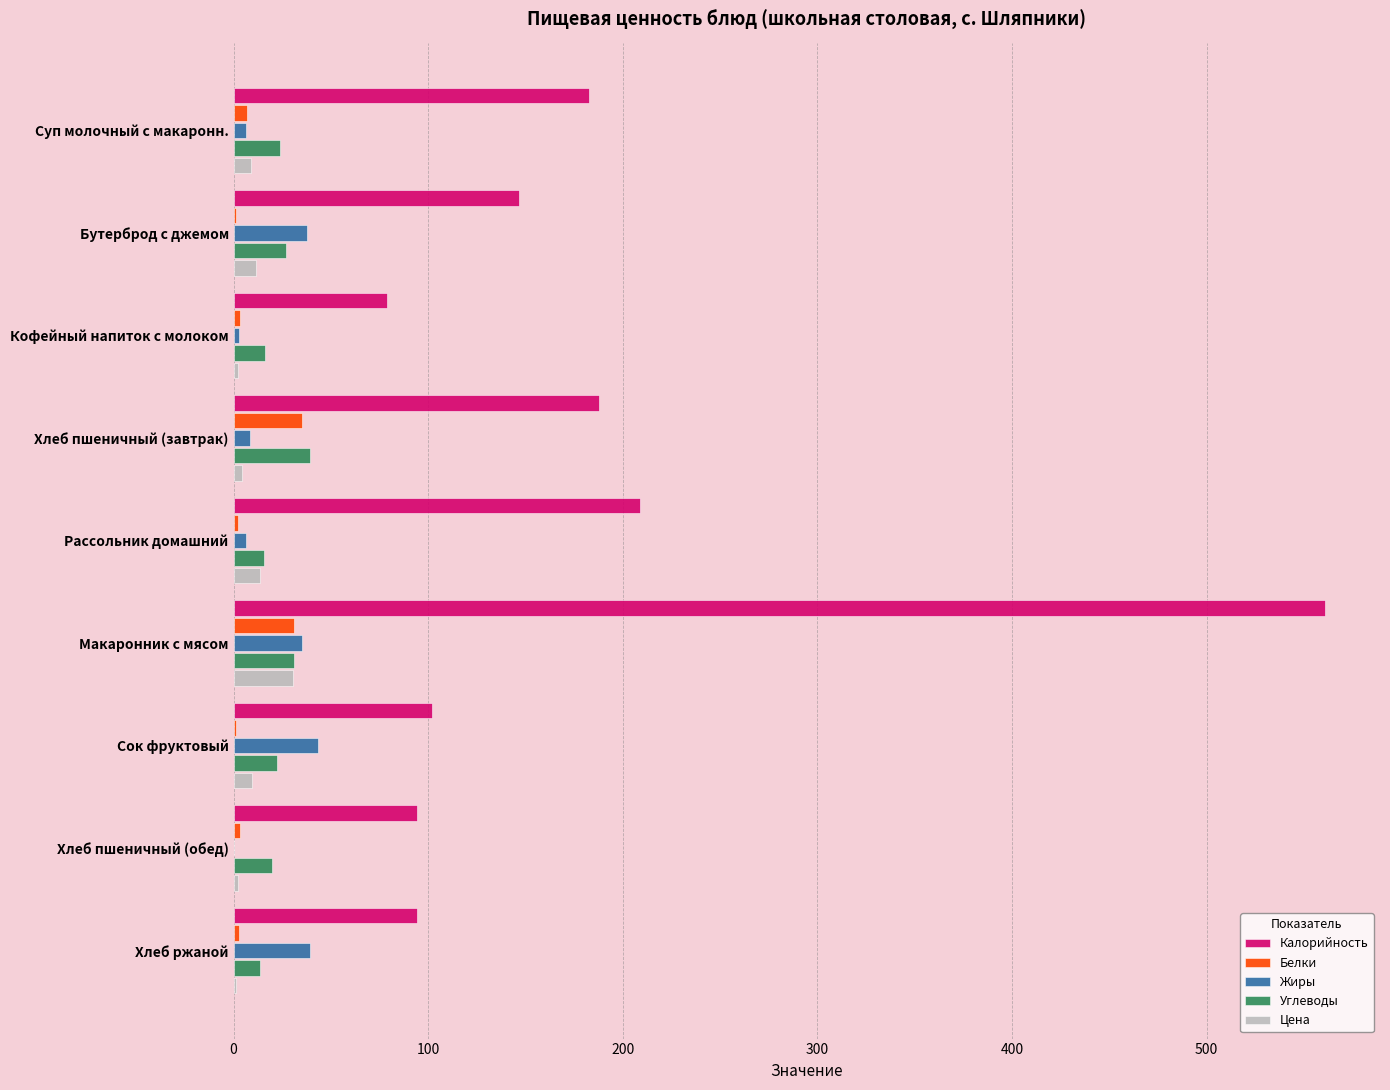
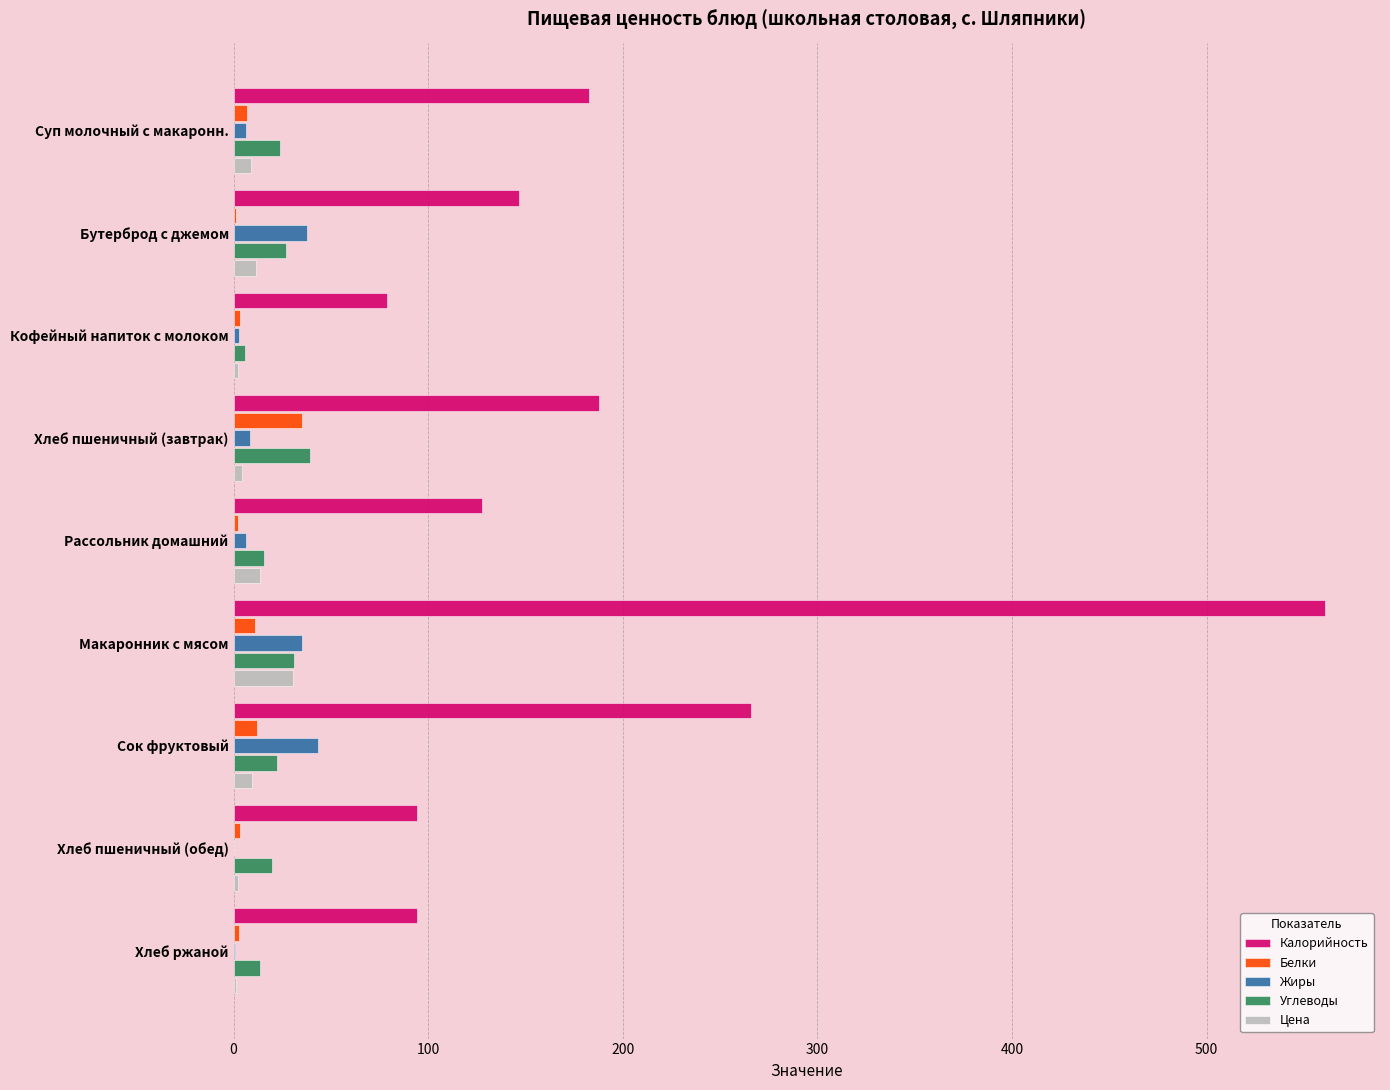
  {
    "Калорийность": {
      "Суп молочный с макаронн.": 183,
      "Бутерброд с джемом": 147,
      "Кофейный напиток с молоком": 79,
      "Хлеб пшеничный (завтрак)": 188,
-     "Рассольник домашний": 209,
+     "Рассольник домашний": 128,
      "Макаронник с мясом": 561,
-     "Сок фруктовый": 102,
+     "Сок фруктовый": 266,
      "Хлеб пшеничный (обед)": 94,
      "Хлеб ржаной": 94
    },
    "Белки": {
      "Суп молочный с макаронн.": 7,
      "Бутерброд с джемом": 1,
      "Кофейный напиток с молоком": 3,
      "Хлеб пшеничный (завтрак)": 35,
      "Рассольник домашний": 2,
-     "Макаронник с мясом": 31,
-     "Сок фруктовый": 1,
+     "Макаронник с мясом": 11,
+     "Сок фруктовый": 12,
      "Хлеб пшеничный (обед)": 3,
      "Хлеб ржаной": 3
    },
    "Жиры": {
      "Суп молочный с макаронн.": 7,
      "Бутерброд с джемом": 38,
      "Кофейный напиток с молоком": 3,
      "Хлеб пшеничный (завтрак)": 8,
      "Рассольник домашний": 6,
      "Макаронник с мясом": 35,
      "Сок фруктовый": 43,
-     "Хлеб ржаной": 39
+     "Хлеб ржаной": 0
    },
    "Углеводы": {
      "Суп молочный с макаронн.": 24,
      "Бутерброд с джемом": 27,
-     "Кофейный напиток с молоком": 16,
+     "Кофейный напиток с молоком": 6,
      "Хлеб пшеничный (завтрак)": 39,
      "Рассольник домашний": 15,
      "Макаронник с мясом": 31,
      "Сок фруктовый": 22,
      "Хлеб пшеничный (обед)": 20,
      "Хлеб ржаной": 13
    },
    "Цена": {
      "Суп молочный с макаронн.": 9,
      "Бутерброд с джемом": 12,
      "Кофейный напиток с молоком": 2,
      "Хлеб пшеничный (завтрак)": 5,
      "Рассольник домашний": 14,
      "Макаронник с мясом": 31,
      "Сок фруктовый": 9,
      "Хлеб пшеничный (обед)": 2,
      "Хлеб ржаной": 1
    }
  }
